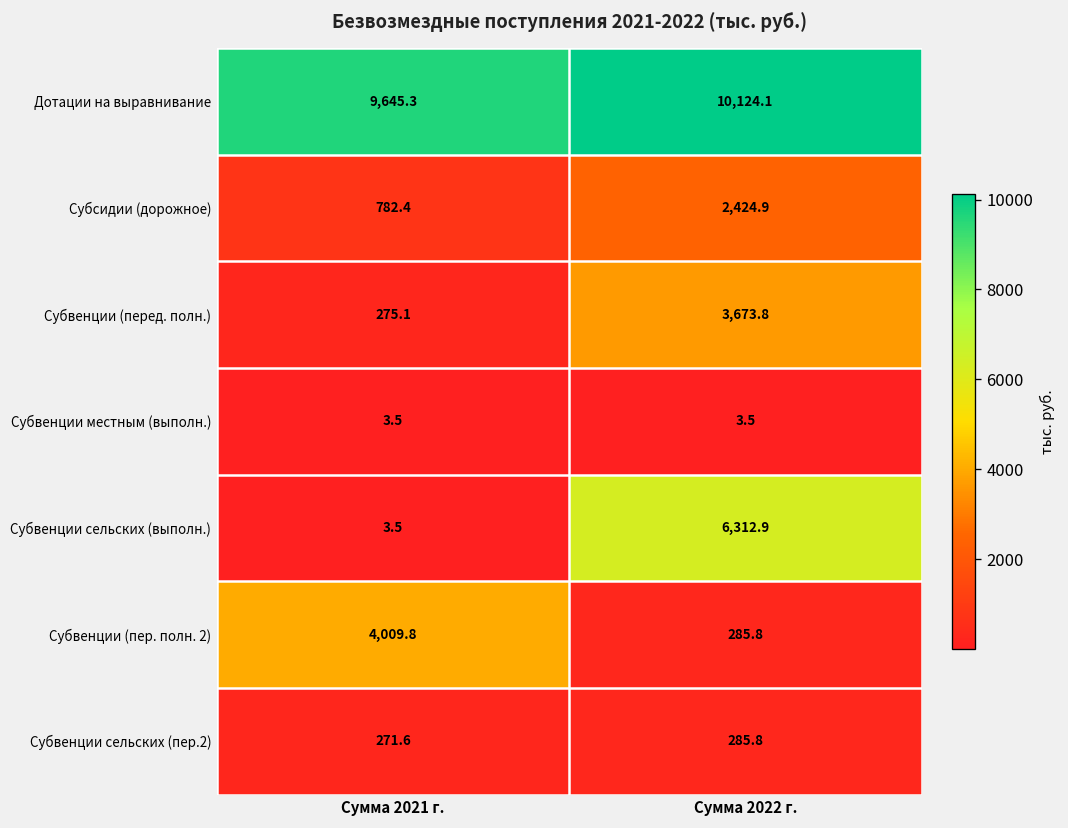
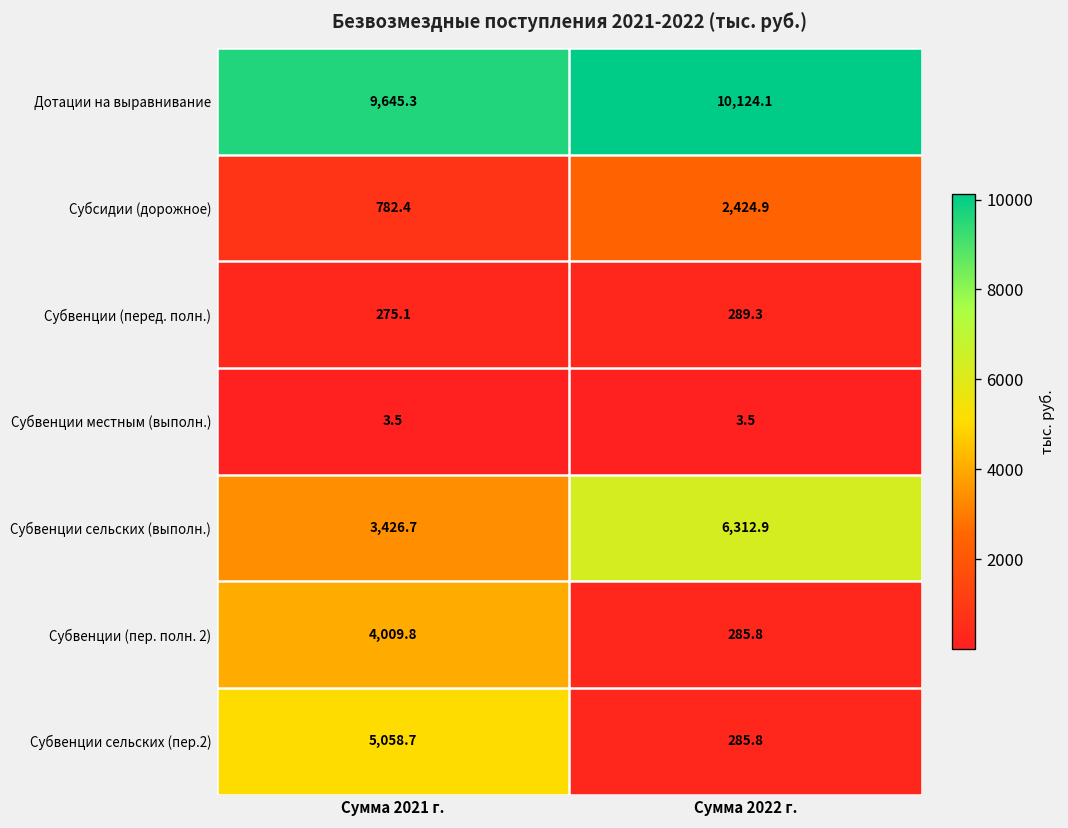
  {
    "Дотации на выравнивание": {
      "Сумма 2021 г.": "9,645.3",
      "Сумма 2022 г.": "10,124.1"
    },
    "Субсидии (дорожное)": {
      "Сумма 2021 г.": "782.4",
      "Сумма 2022 г.": "2,424.9"
    },
    "Субвенции (перед. полн.)": {
      "Сумма 2021 г.": "275.1",
-     "Сумма 2022 г.": "3,673.8"
+     "Сумма 2022 г.": "289.3"
    },
    "Субвенции местным (выполн.)": {
      "Сумма 2021 г.": "3.5",
      "Сумма 2022 г.": "3.5"
    },
    "Субвенции сельских (выполн.)": {
-     "Сумма 2021 г.": "3.5",
+     "Сумма 2021 г.": "3,426.7",
      "Сумма 2022 г.": "6,312.9"
    },
    "Субвенции (пер. полн. 2)": {
      "Сумма 2021 г.": "4,009.8",
      "Сумма 2022 г.": "285.8"
    },
    "Субвенции сельских (пер.2)": {
-     "Сумма 2021 г.": "271.6",
+     "Сумма 2021 г.": "5,058.7",
      "Сумма 2022 г.": "285.8"
    }
  }
